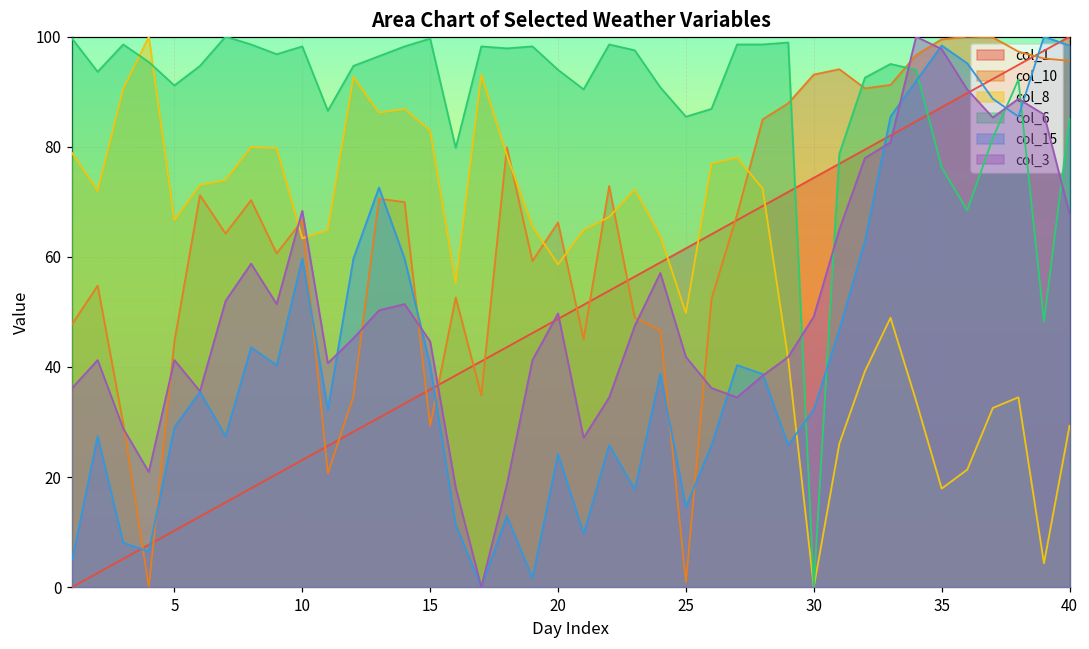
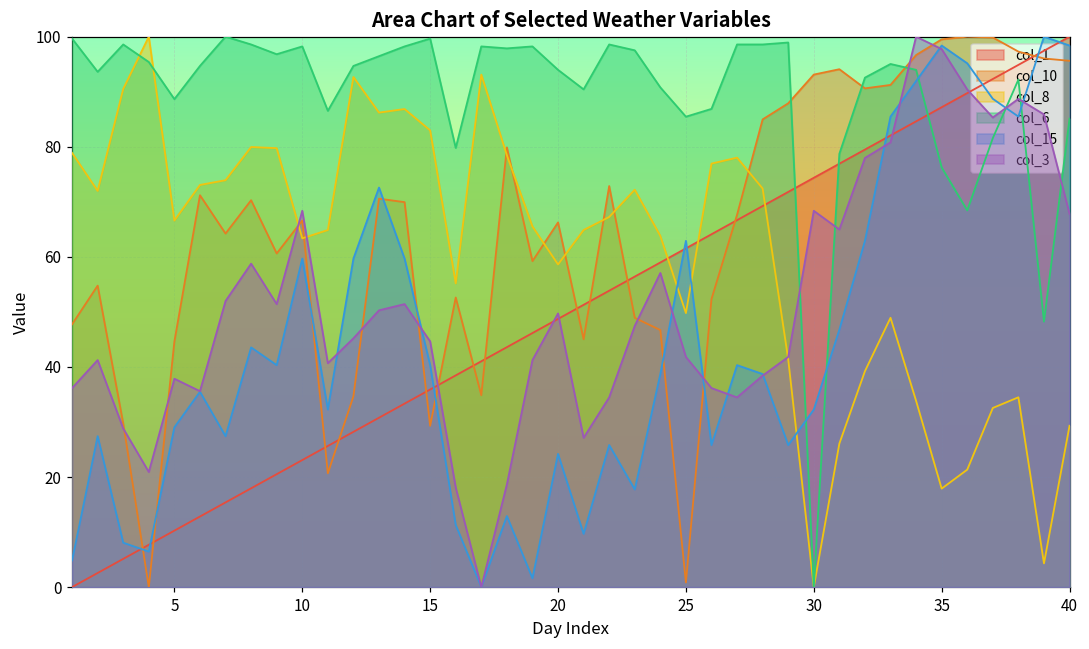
  {
    "col_6": {
-     "5": 91,
+     "5": 89,
      "10": 98,
      "15": 100,
      "20": 94,
      "25": 85,
      "35": 76,
      "40": 85
    },
    "col_15": {
      "5": 29,
      "10": 60,
      "15": 40,
      "20": 24,
-     "25": 15,
+     "25": 63,
      "30": 32,
      "35": 98,
      "40": 98
    },
    "col_3": {
-     "5": 41,
+     "5": 38,
      "10": 68,
      "15": 45,
      "20": 50,
      "25": 42,
-     "30": 49,
+     "30": 68,
      "35": 98,
      "40": 68
    }
  }
